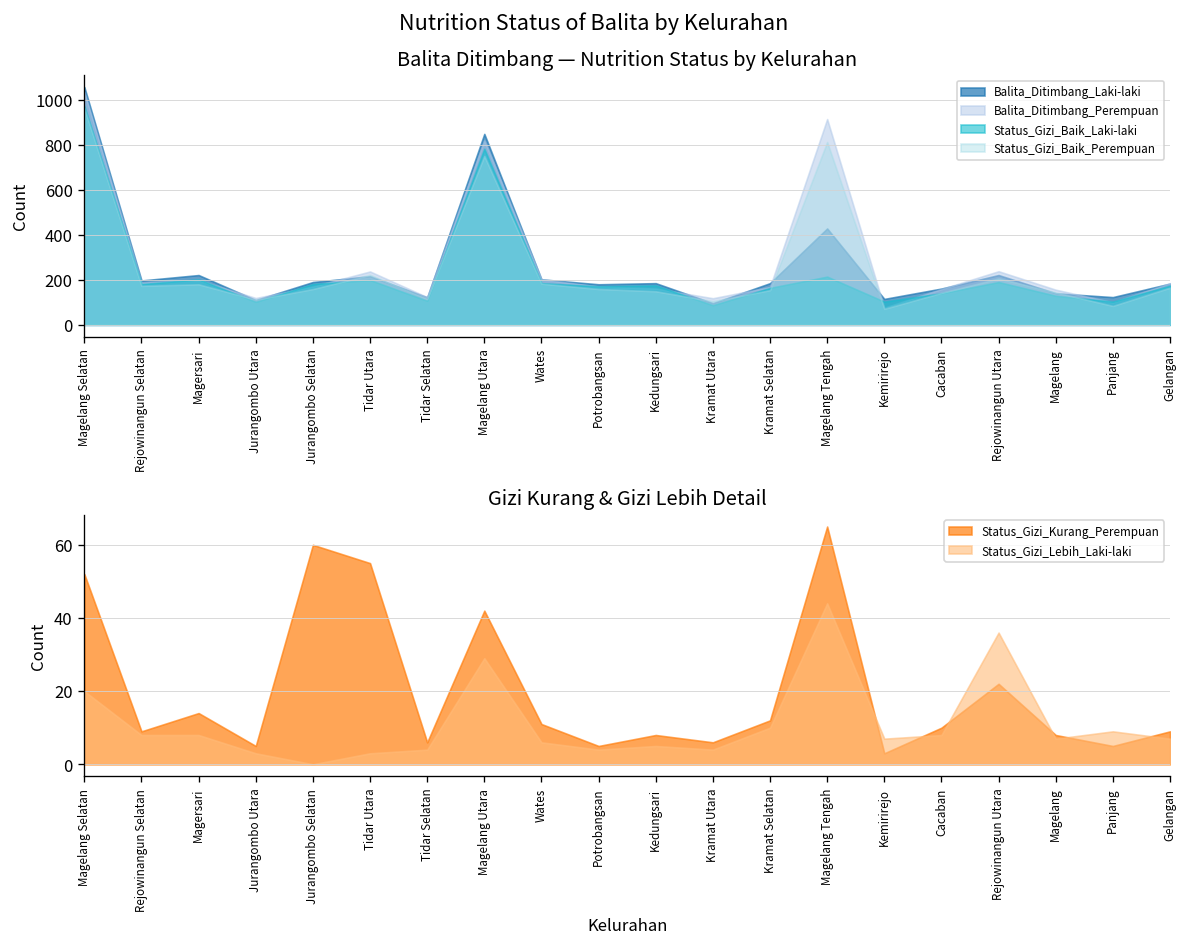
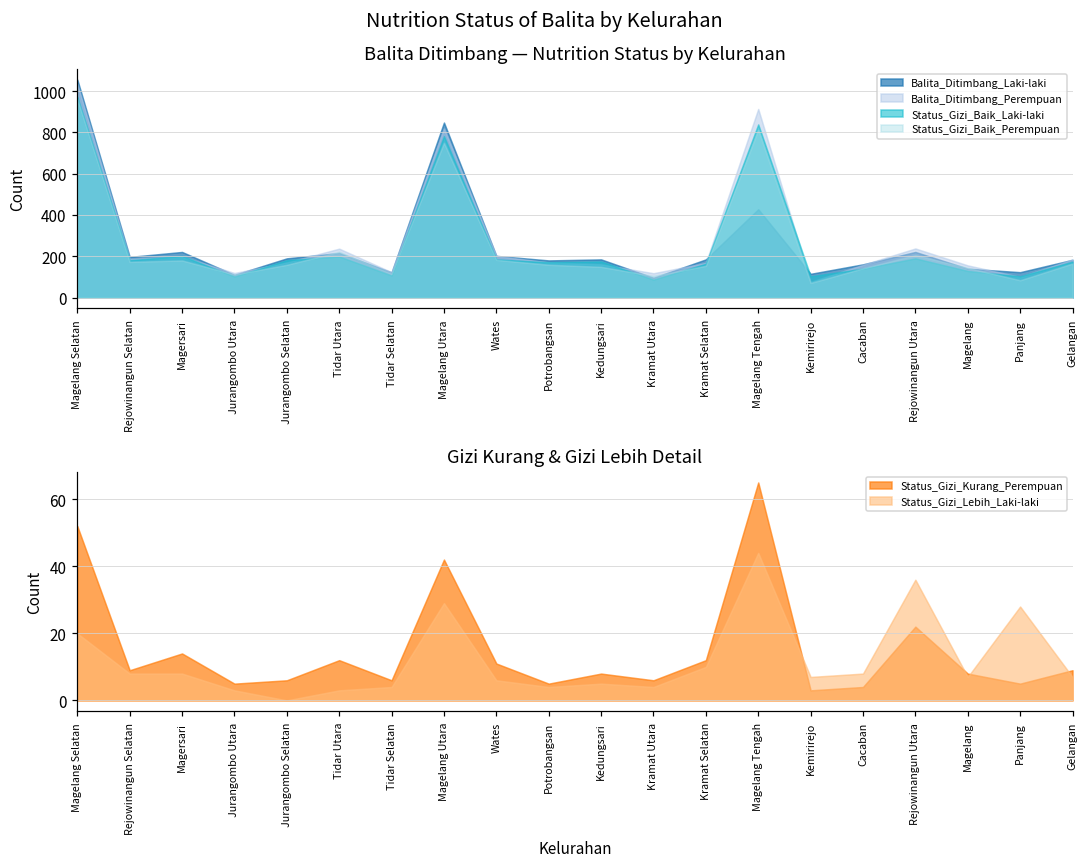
  {
    "Balita Ditimbang — Nutrition Status by Kelurahan": {
      "Balita_Ditimbang_Laki-laki": {
        "Magelang Selatan": 1060,
        "Magersari": 220,
        "Magelang Utara": 850,
        "Kramat Selatan": 190,
        "Magelang Tengah": 430,
        "Rejowinangun Utara": 220,
        "Panjang": 120
      },
      "Status_Gizi_Baik_Laki-laki": {
        "Tidar Utara": 200,
        "Magelang Utara": 780,
-       "Magelang Tengah": 210,
+       "Magelang Tengah": 840,
        "Rejowinangun Utara": 190
      }
    },
    "Gizi Kurang & Gizi Lebih Detail": {
      "Status_Gizi_Kurang_Perempuan": {
        "Magelang Selatan": 52,
        "Rejowinangun Selatan": 9,
        "Magersari": 14,
        "Jurangombo Utara": 5,
-       "Jurangombo Selatan": 60,
-       "Tidar Utara": 55,
+       "Jurangombo Selatan": 6,
+       "Tidar Utara": 12,
        "Tidar Selatan": 6,
        "Magelang Utara": 42,
        "Wates": 11,
        "Potrobangsan": 5,
        "Kedungsari": 8,
        "Kramat Utara": 6,
        "Kramat Selatan": 12,
        "Magelang Tengah": 65,
        "Kemirirejo": 3,
-       "Cacaban": 10,
+       "Cacaban": 4,
        "Rejowinangun Utara": 22,
        "Magelang": 8,
        "Panjang": 5,
        "Gelangan": 9
      },
      "Status_Gizi_Lebih_Laki-laki": {
        "Magelang Selatan": 20,
        "Rejowinangun Selatan": 8,
        "Magersari": 8,
        "Jurangombo Utara": 3,
        "Jurangombo Selatan": 0,
        "Tidar Utara": 3,
        "Tidar Selatan": 4,
        "Magelang Utara": 29,
        "Wates": 6,
        "Potrobangsan": 4,
        "Kedungsari": 5,
        "Kramat Utara": 4,
        "Kramat Selatan": 10,
        "Magelang Tengah": 44,
        "Kemirirejo": 7,
        "Cacaban": 8,
        "Rejowinangun Utara": 36,
        "Magelang": 7,
-       "Panjang": 9,
+       "Panjang": 28,
        "Gelangan": 7
      }
    }
  }
